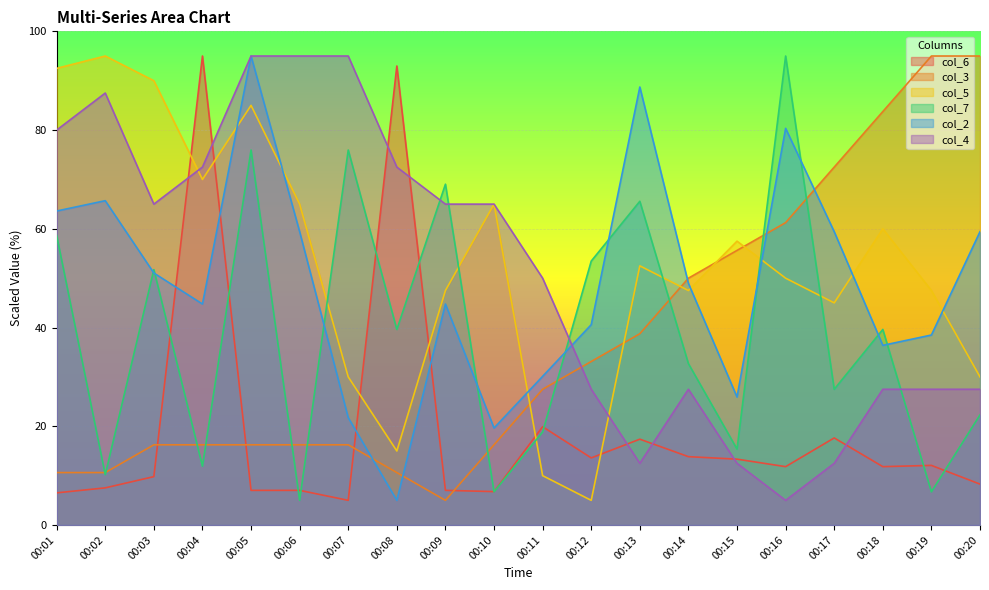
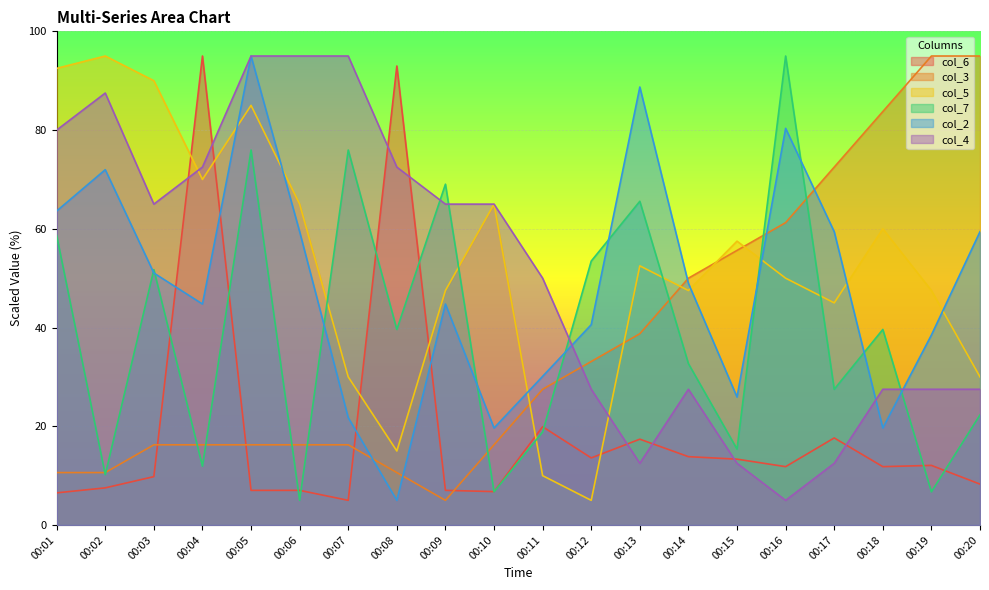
  {
    "col_7": {
      "00:01": 59,
      "00:03": 52,
      "00:04": 12,
      "00:05": 76,
      "00:06": 5,
      "00:07": 76,
      "00:08": 40,
      "00:09": 69,
      "00:11": 19,
      "00:12": 53,
      "00:13": 66,
      "00:14": 33,
      "00:15": 15,
      "00:16": 95,
      "00:17": 28,
      "00:18": 40,
      "00:19": 7,
      "00:20": 22
    },
    "col_2": {
      "00:01": 64,
-     "00:02": 66,
+     "00:02": 72,
      "00:03": 51,
      "00:04": 45,
      "00:06": 59,
      "00:07": 22,
      "00:08": 5,
      "00:09": 45,
      "00:10": 20,
      "00:11": 30,
      "00:12": 41,
      "00:13": 89,
      "00:14": 49,
      "00:15": 26,
      "00:16": 80,
      "00:17": 59,
-     "00:18": 36,
+     "00:18": 20,
      "00:19": 38,
      "00:20": 59
    },
    "col_4": {
      "00:01": 80,
      "00:02": 88,
      "00:03": 65,
      "00:04": 73,
      "00:06": 95,
      "00:07": 95,
      "00:08": 73,
      "00:09": 65,
      "00:11": 50,
      "00:12": 28,
      "00:13": 13,
      "00:14": 28,
      "00:15": 13,
      "00:16": 5,
      "00:17": 13,
      "00:18": 28,
      "00:19": 28,
      "00:20": 28
    }
  }
